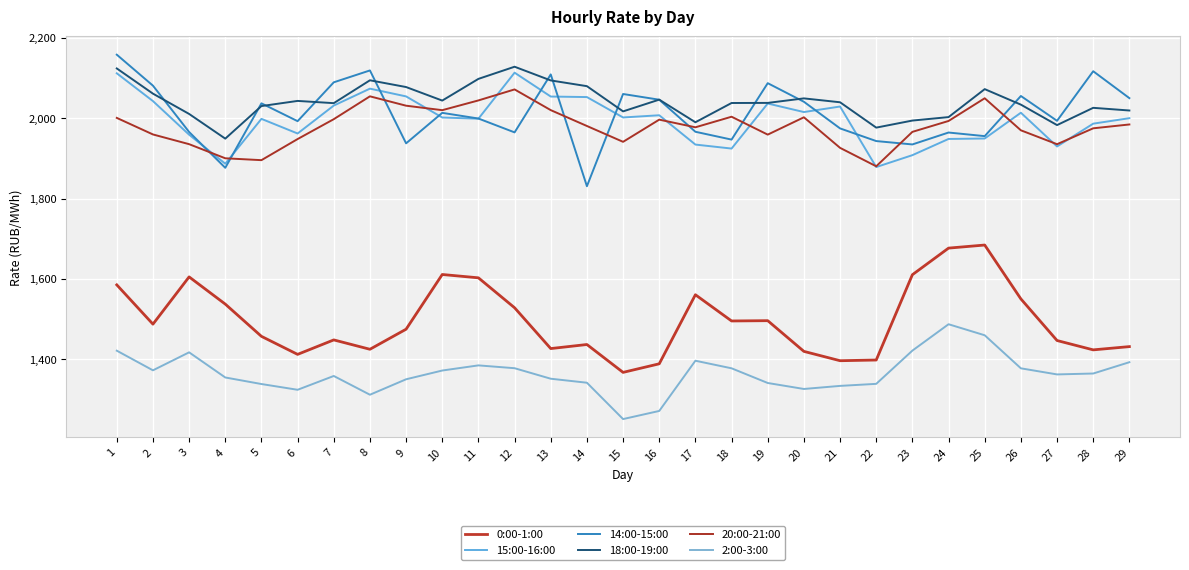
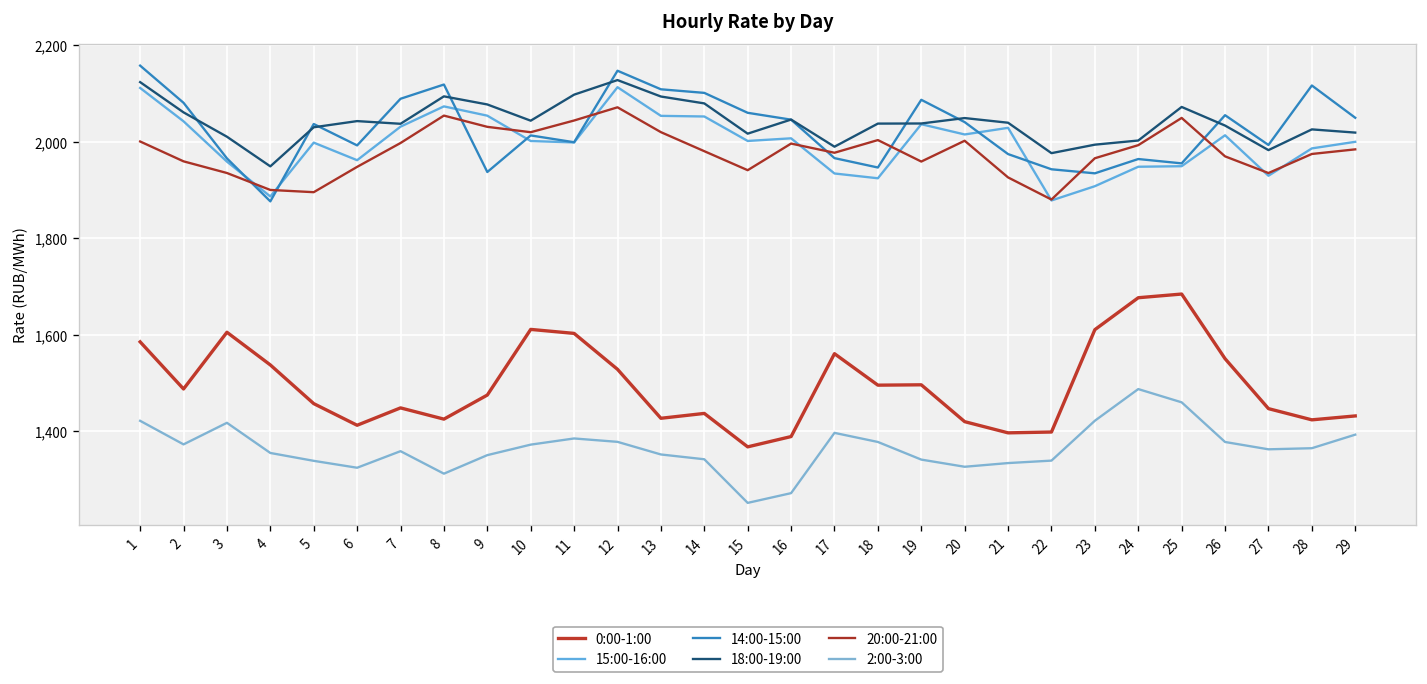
  {
    "14:00-15:00": {
      "1": "2,160",
      "2": "2,080",
      "3": "1,970",
      "4": "1,880",
      "5": "2,040",
      "6": "1,990",
      "7": "2,090",
      "8": "2,120",
      "9": "1,940",
      "10": "2,010",
-     "12": "1,960",
+     "12": "2,150",
      "13": "2,110",
-     "14": "1,830",
+     "14": "2,100",
      "15": "2,060",
      "17": "1,970",
      "18": "1,950",
      "19": "2,090",
      "20": "2,040",
      "21": "1,970",
      "22": "1,940",
      "23": "1,930",
      "24": "1,960",
      "26": "2,060",
      "27": "1,990",
      "28": "2,120",
      "29": "2,050"
    },
    "18:00-19:00": {
      "1": "2,120",
      "2": "2,060",
      "3": "2,010",
      "4": "1,950",
      "5": "2,030",
      "6": "2,040",
      "8": "2,090",
      "9": "2,080",
      "10": "2,040",
      "11": "2,100",
      "12": "2,130",
      "13": "2,090",
      "14": "2,080",
      "15": "2,020",
      "17": "1,990",
      "18": "2,040",
      "20": "2,050",
      "21": "2,040",
      "22": "1,980",
      "23": "1,990",
      "24": "2,000",
      "25": "2,070",
      "26": "2,030",
      "27": "1,980",
      "28": "2,030",
      "29": "2,020"
    }
  }
